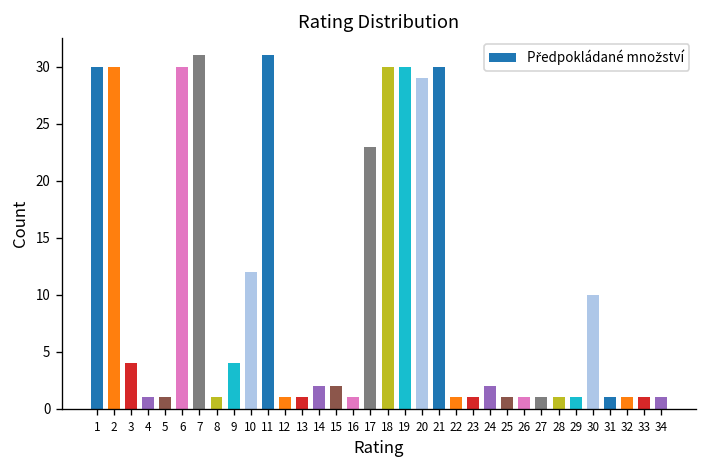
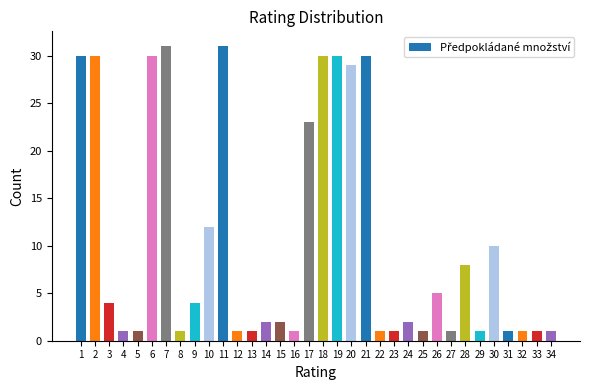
  {
    "1": 30,
    "2": 30,
    "3": 4,
    "4": 1,
    "5": 1,
    "6": 30,
    "7": 31,
    "8": 1,
    "9": 4,
    "10": 12,
    "11": 31,
    "12": 1,
    "13": 1,
    "14": 2,
    "15": 2,
    "16": 1,
    "17": 23,
    "18": 30,
    "19": 30,
    "20": 29,
    "21": 30,
    "22": 1,
    "23": 1,
    "24": 2,
    "25": 1,
-   "26": 1,
+   "26": 5,
    "27": 1,
-   "28": 1,
+   "28": 8,
    "29": 1,
    "30": 10,
    "31": 1,
    "32": 1,
    "33": 1,
    "34": 1
  }
